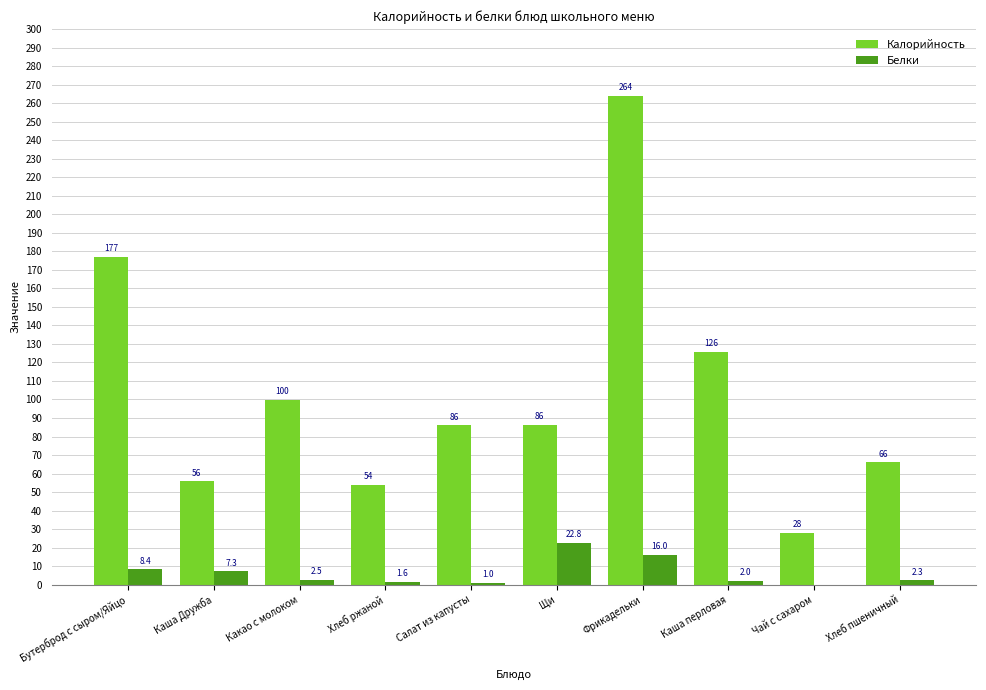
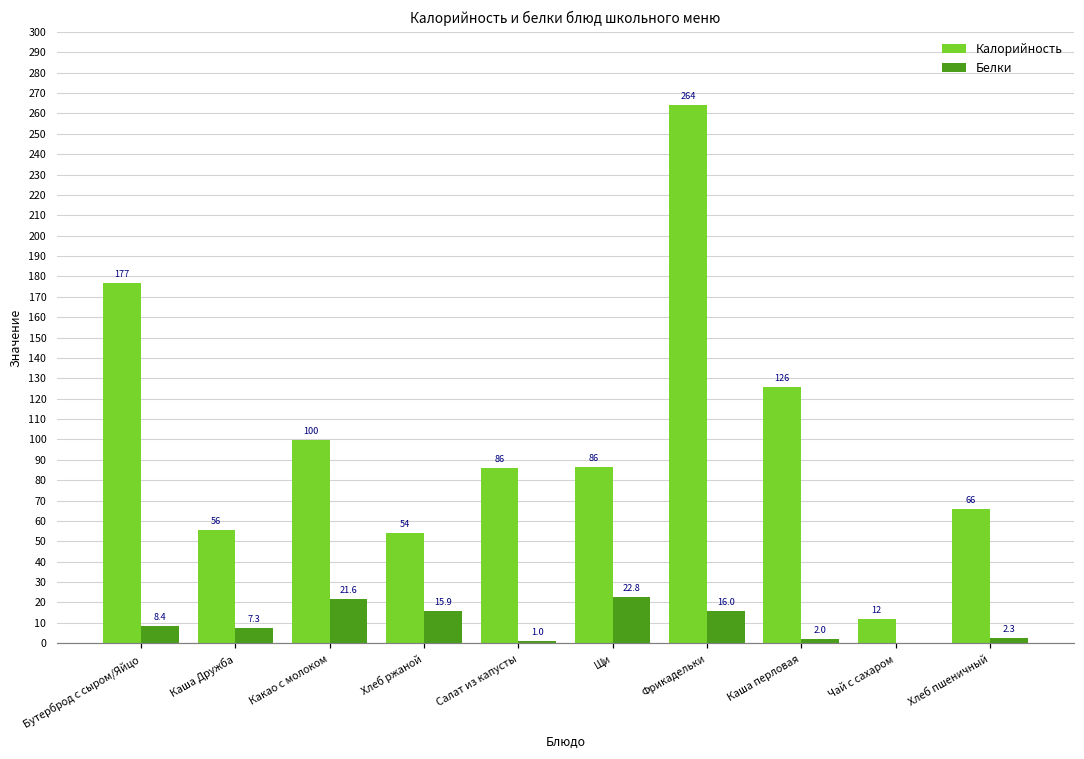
  {
    "Калорийность": {
      "Бутерброд с сыром/Яйцо": 177,
      "Каша Дружба": 56,
      "Какао с молоком": 100,
      "Хлеб ржаной": 54,
      "Салат из капусты": 86,
      "Щи": 86,
      "Фрикадельки": 264,
      "Каша перловая": 126,
-     "Чай с сахаром": 28,
+     "Чай с сахаром": 12,
      "Хлеб пшеничный": 66
    },
    "Белки": {
      "Бутерброд с сыром/Яйцо": 8.4,
      "Каша Дружба": 7.3,
-     "Какао с молоком": 2.5,
-     "Хлеб ржаной": 1.6,
+     "Какао с молоком": 21.6,
+     "Хлеб ржаной": 15.9,
      "Салат из капусты": 1.0,
      "Щи": 22.8,
      "Фрикадельки": 16.0,
      "Каша перловая": 2.0,
      "Хлеб пшеничный": 2.3
    }
  }
